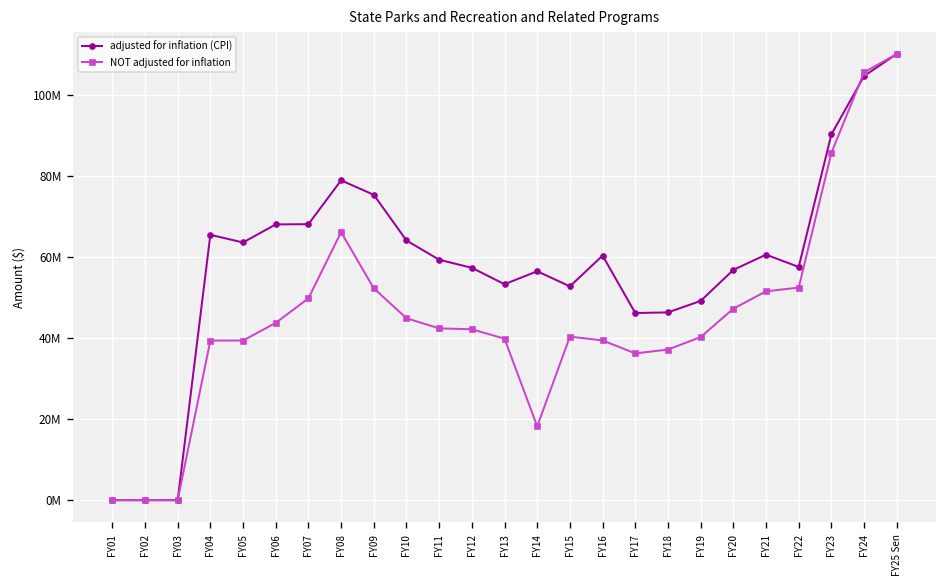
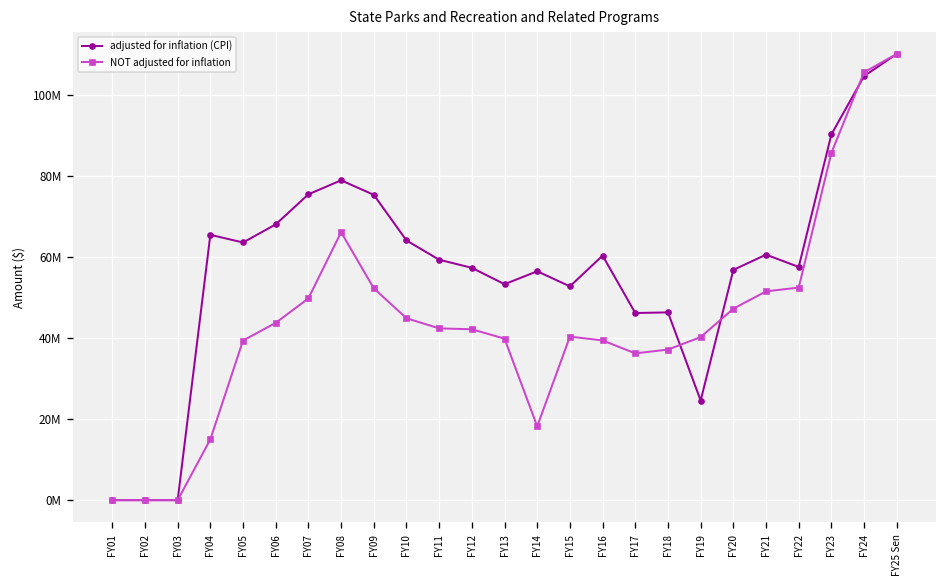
  {
    "adjusted for inflation (CPI)": {
      "FY04": 65000000,
      "FY05": 64000000,
      "FY06": 68000000,
-     "FY07": 68000000,
+     "FY07": 75000000,
      "FY08": 79000000,
      "FY09": 75000000,
      "FY10": 64000000,
      "FY11": 59000000,
      "FY12": 57000000,
      "FY13": 53000000,
      "FY14": 56000000,
      "FY15": 53000000,
      "FY16": 60000000,
      "FY17": 46000000,
      "FY18": 46000000,
-     "FY19": 49000000,
+     "FY19": 25000000,
      "FY20": 57000000,
      "FY21": 61000000,
      "FY22": 58000000,
      "FY23": 90000000,
      "FY24": 105000000
    },
    "NOT adjusted for inflation": {
-     "FY04": 39000000,
+     "FY04": 15000000,
      "FY05": 39000000,
      "FY06": 44000000,
      "FY07": 50000000,
      "FY08": 66000000,
      "FY09": 52000000,
      "FY10": 45000000,
      "FY11": 42000000,
      "FY12": 42000000,
      "FY13": 40000000,
      "FY14": 18000000,
      "FY15": 40000000,
      "FY16": 39000000,
      "FY17": 36000000,
      "FY18": 37000000,
      "FY19": 40000000,
      "FY20": 47000000,
      "FY21": 52000000,
      "FY22": 52000000,
      "FY23": 86000000,
      "FY24": 106000000
    }
  }
